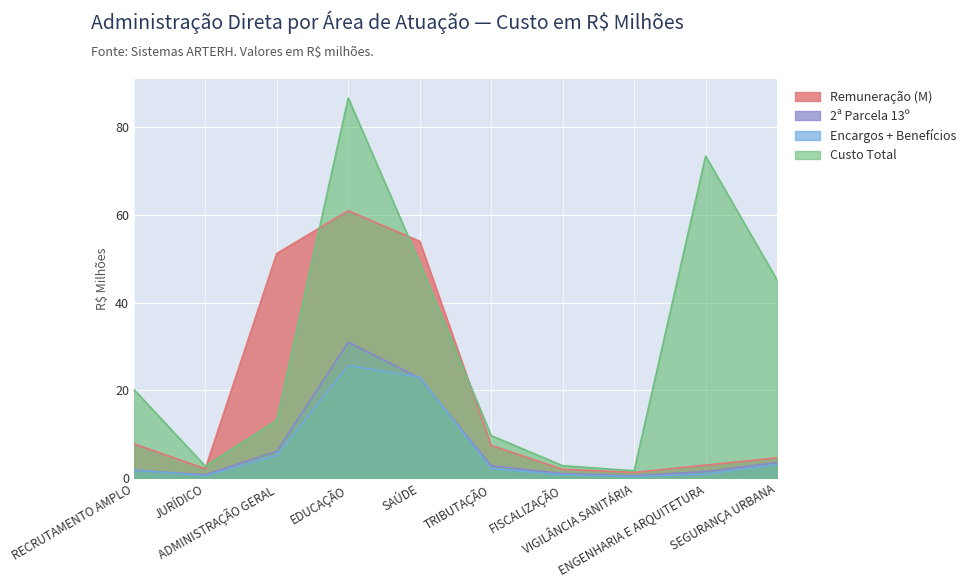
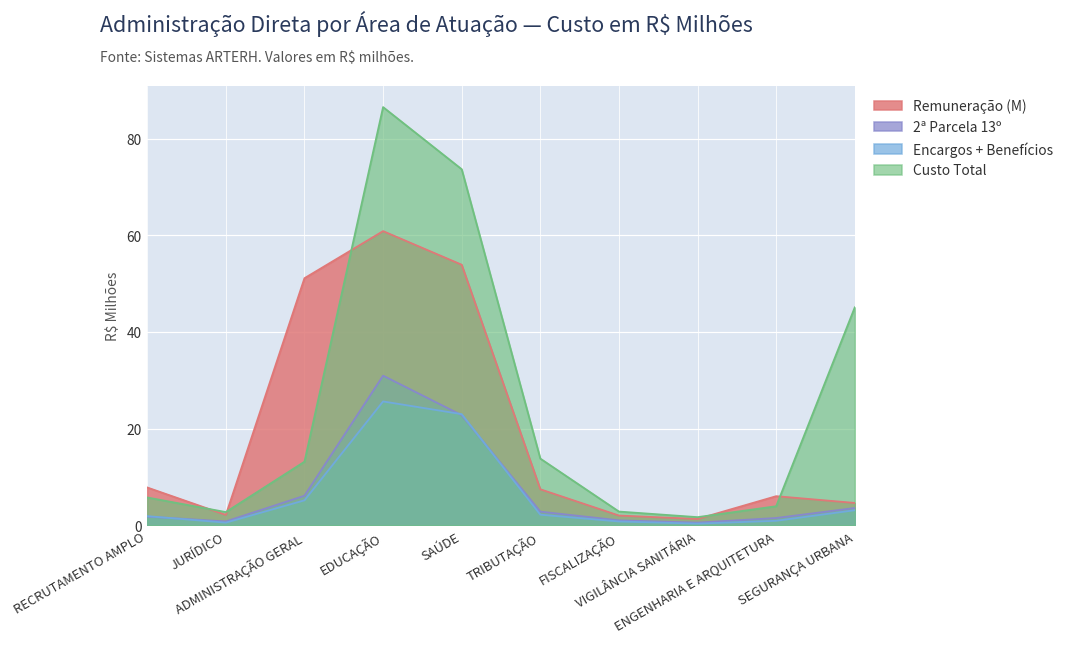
  {
    "Remuneração (M)": {
      "RECRUTAMENTO AMPLO": 8,
      "ADMINISTRAÇÃO GERAL": 51,
      "EDUCAÇÃO": 61,
      "SAÚDE": 54,
      "TRIBUTAÇÃO": 7,
      "FISCALIZAÇÃO": 2,
-     "ENGENHARIA E ARQUITETURA": 3,
+     "ENGENHARIA E ARQUITETURA": 6,
      "SEGURANÇA URBANA": 5
    },
    "Custo Total": {
-     "RECRUTAMENTO AMPLO": 20,
+     "RECRUTAMENTO AMPLO": 6,
      "ADMINISTRAÇÃO GERAL": 13,
      "EDUCAÇÃO": 87,
-     "SAÚDE": 49,
-     "TRIBUTAÇÃO": 10,
+     "SAÚDE": 74,
+     "TRIBUTAÇÃO": 14,
      "FISCALIZAÇÃO": 3,
-     "ENGENHARIA E ARQUITETURA": 73,
+     "ENGENHARIA E ARQUITETURA": 4,
      "SEGURANÇA URBANA": 45
    }
  }
